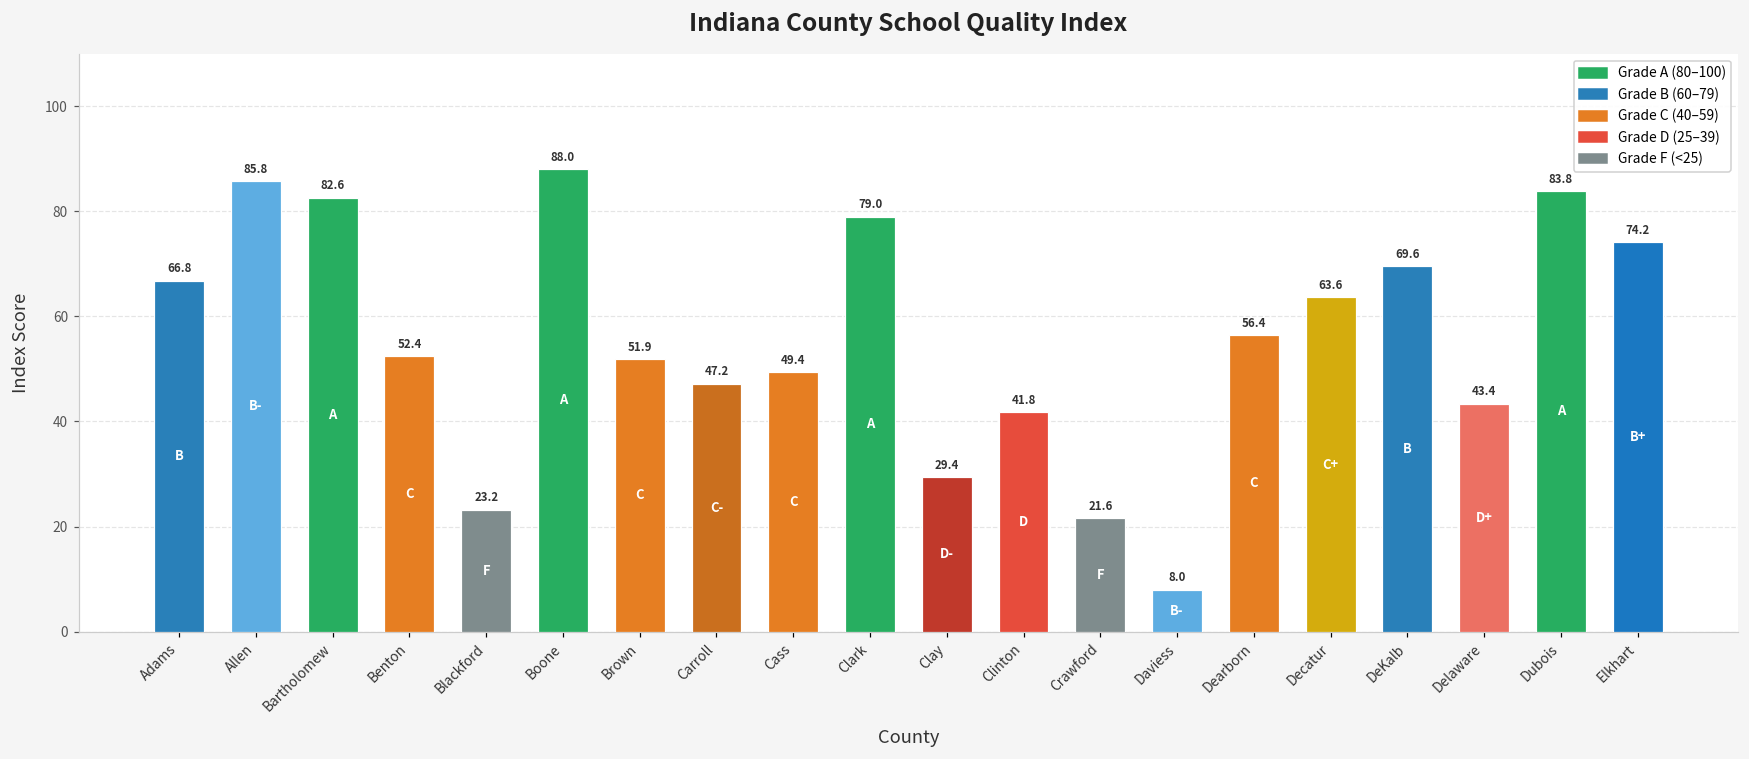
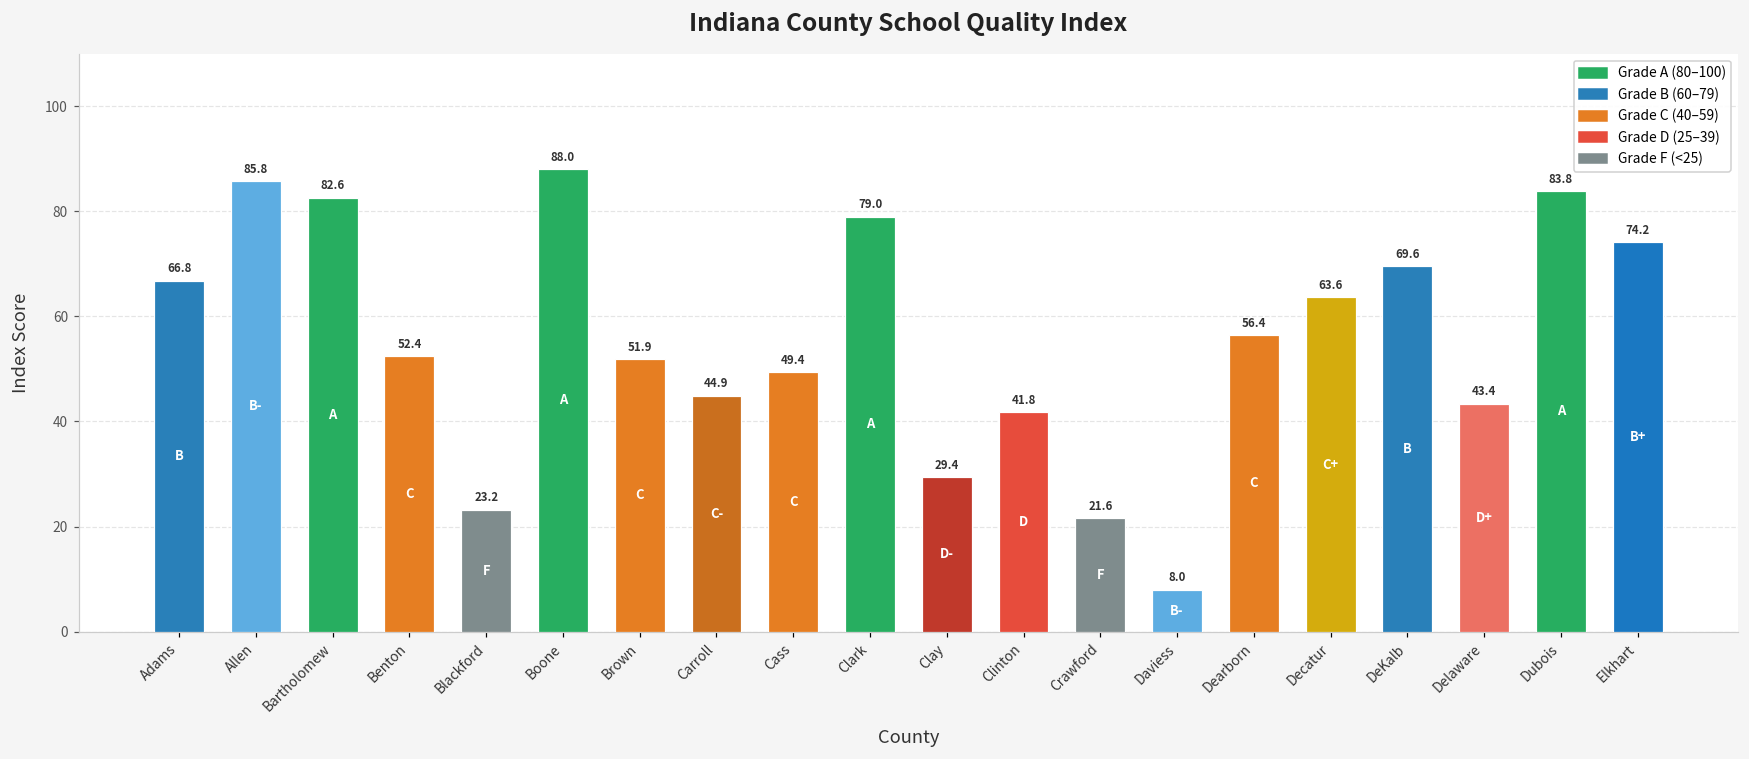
  {
    "Adams": 66.8,
    "Allen": 85.8,
    "Bartholomew": 82.6,
    "Benton": 52.4,
    "Blackford": 23.2,
    "Boone": 88.0,
    "Brown": 51.9,
-   "Carroll": 47.2,
+   "Carroll": 44.9,
    "Cass": 49.4,
    "Clark": 79.0,
    "Clay": 29.4,
    "Clinton": 41.8,
    "Crawford": 21.6,
    "Daviess": 8.0,
    "Dearborn": 56.4,
    "Decatur": 63.6,
    "DeKalb": 69.6,
    "Delaware": 43.4,
    "Dubois": 83.8,
    "Elkhart": 74.2
  }
